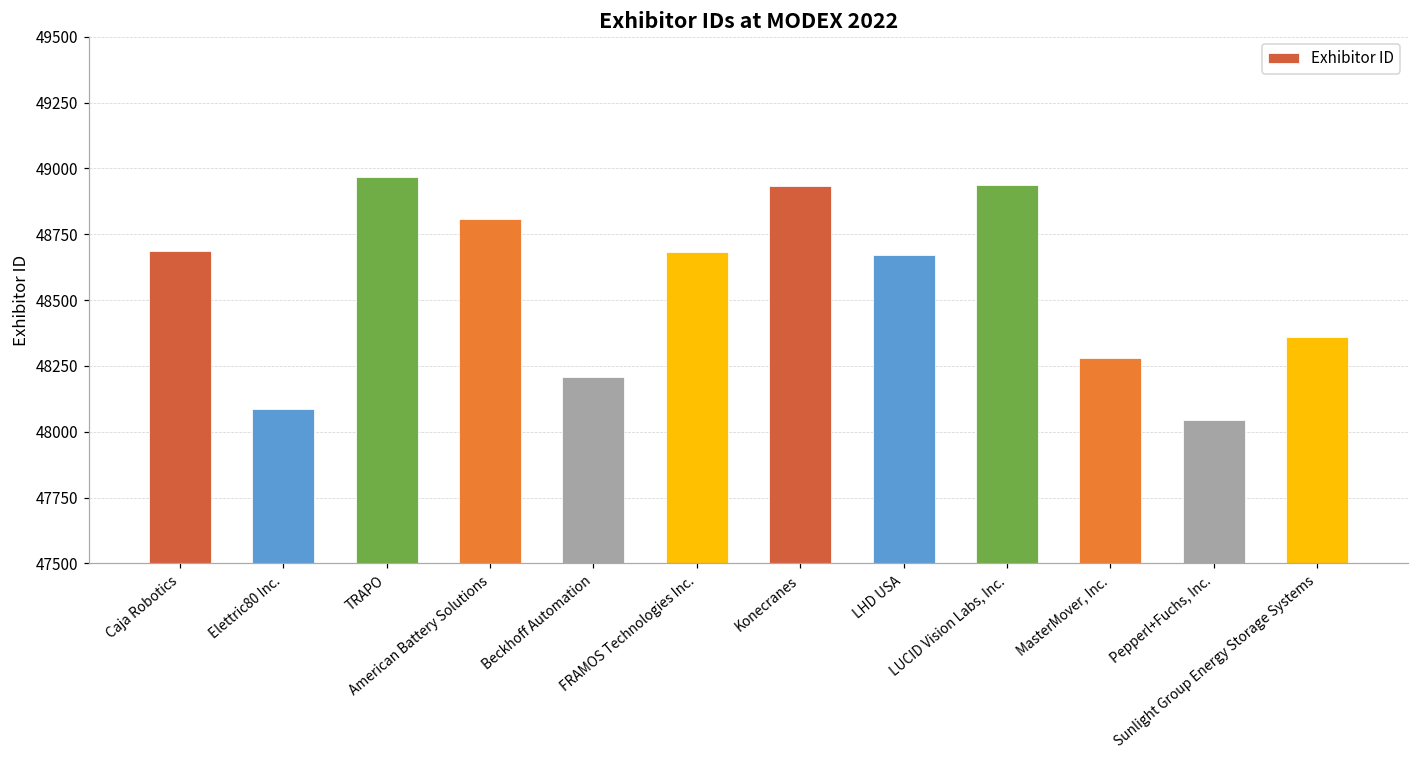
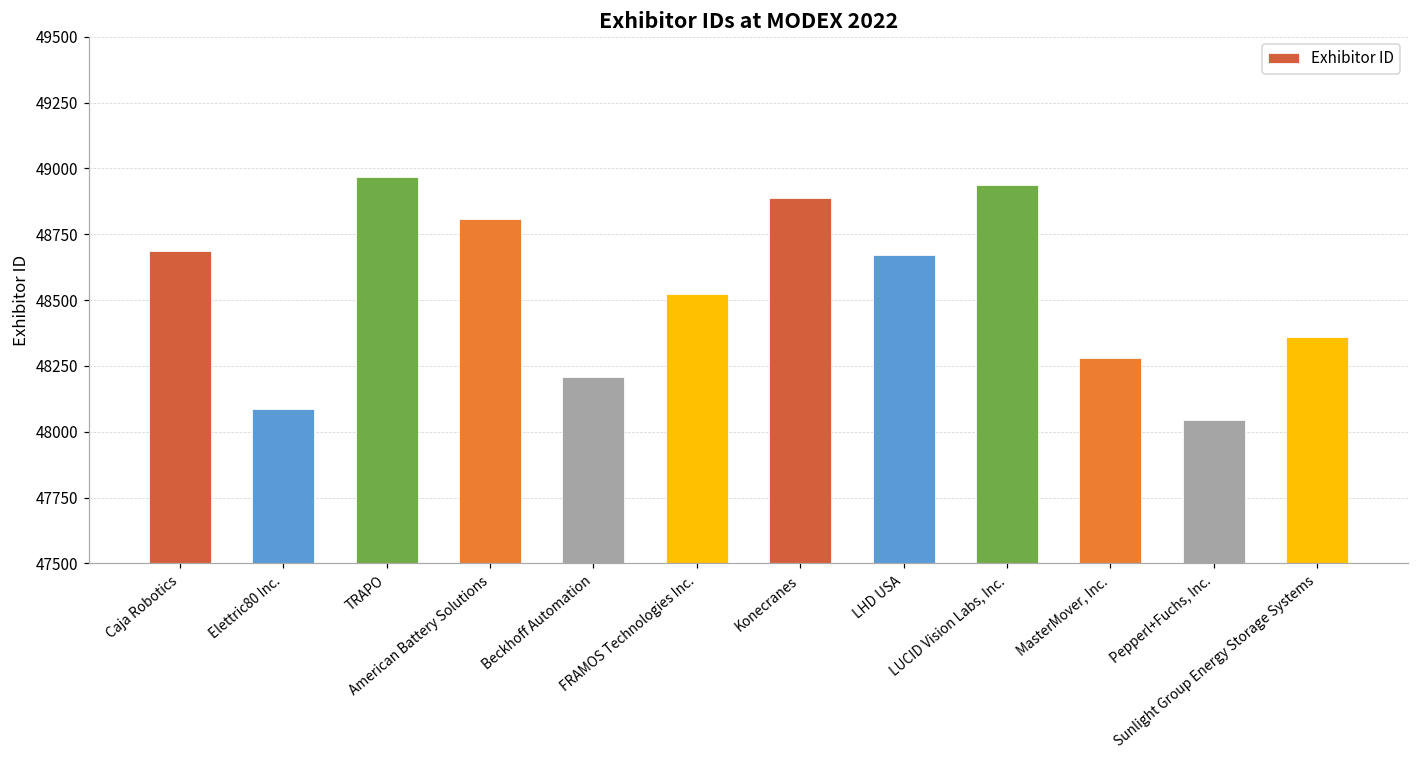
  {
    "Caja Robotics": 48690,
    "Elettric80 Inc.": 48090,
    "TRAPO": 48970,
    "American Battery Solutions": 48810,
    "Beckhoff Automation": 48210,
-   "FRAMOS Technologies Inc.": 48680,
-   "Konecranes": 48930,
+   "FRAMOS Technologies Inc.": 48520,
+   "Konecranes": 48890,
    "LHD USA": 48670,
    "LUCID Vision Labs, Inc.": 48940,
    "MasterMover, Inc.": 48280,
    "Pepperl+Fuchs, Inc.": 48050,
    "Sunlight Group Energy Storage Systems": 48360
  }
